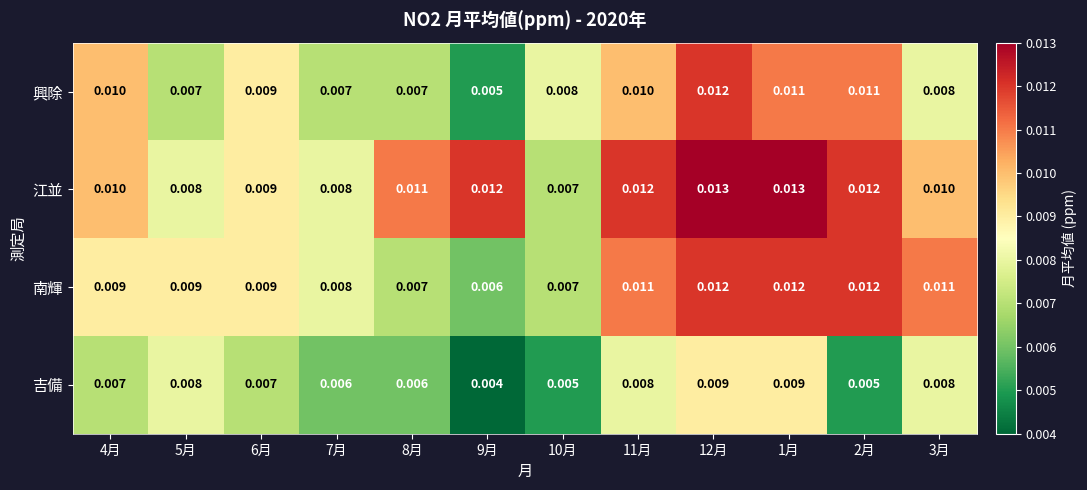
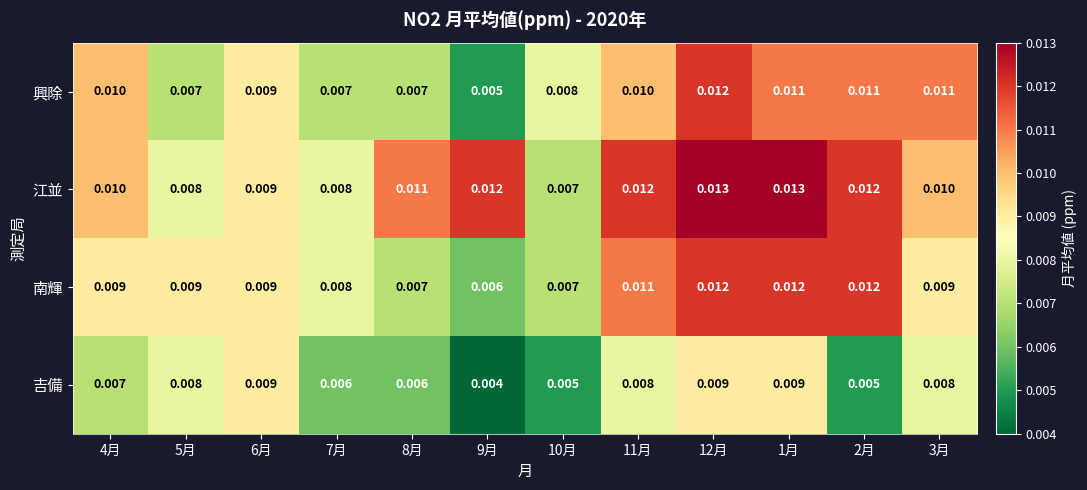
  {
    "興除": {
      "4月": 0.010,
      "5月": 0.007,
      "6月": 0.009,
      "7月": 0.007,
      "8月": 0.007,
      "9月": 0.005,
      "10月": 0.008,
      "11月": 0.010,
      "12月": 0.012,
      "1月": 0.011,
      "2月": 0.011,
-     "3月": 0.008
+     "3月": 0.011
    },
    "江並": {
      "4月": 0.010,
      "5月": 0.008,
      "6月": 0.009,
      "7月": 0.008,
      "8月": 0.011,
      "9月": 0.012,
      "10月": 0.007,
      "11月": 0.012,
      "12月": 0.013,
      "1月": 0.013,
      "2月": 0.012,
      "3月": 0.010
    },
    "南輝": {
      "4月": 0.009,
      "5月": 0.009,
      "6月": 0.009,
      "7月": 0.008,
      "8月": 0.007,
      "9月": 0.006,
      "10月": 0.007,
      "11月": 0.011,
      "12月": 0.012,
      "1月": 0.012,
      "2月": 0.012,
-     "3月": 0.011
+     "3月": 0.009
    },
    "吉備": {
      "4月": 0.007,
      "5月": 0.008,
-     "6月": 0.007,
+     "6月": 0.009,
      "7月": 0.006,
      "8月": 0.006,
      "9月": 0.004,
      "10月": 0.005,
      "11月": 0.008,
      "12月": 0.009,
      "1月": 0.009,
      "2月": 0.005,
      "3月": 0.008
    }
  }
